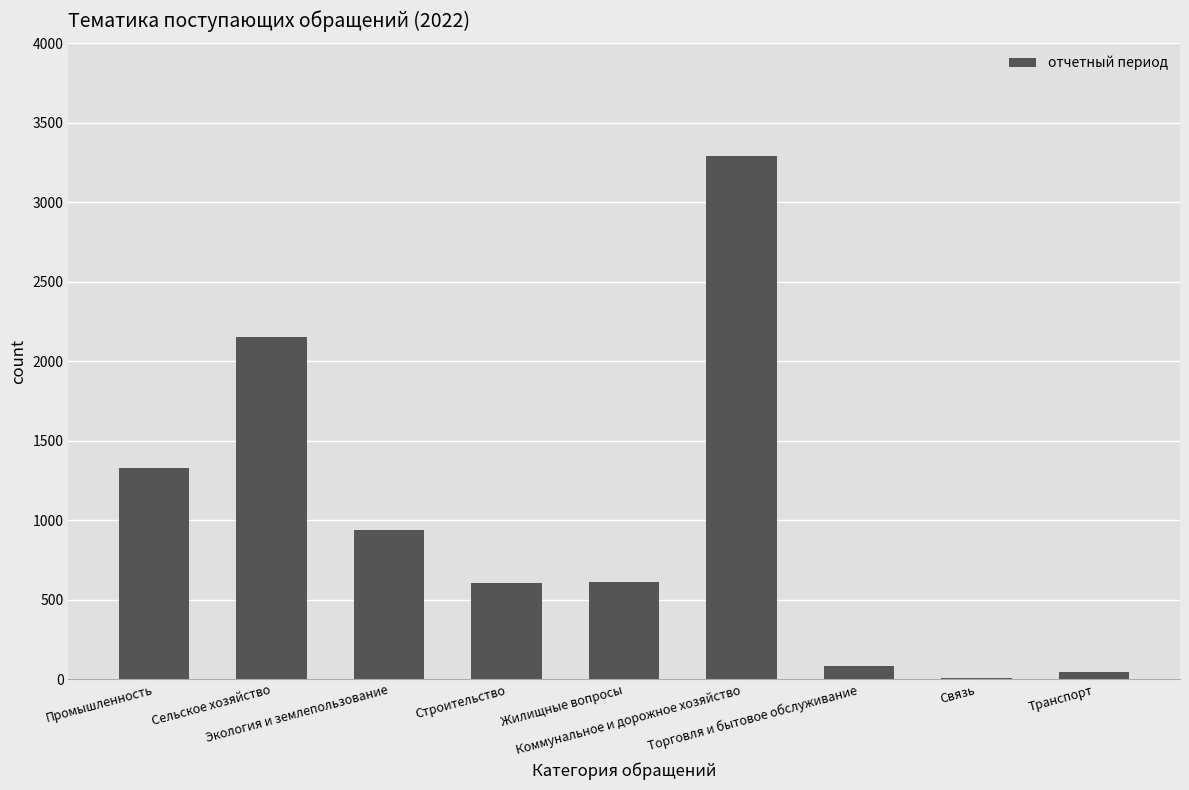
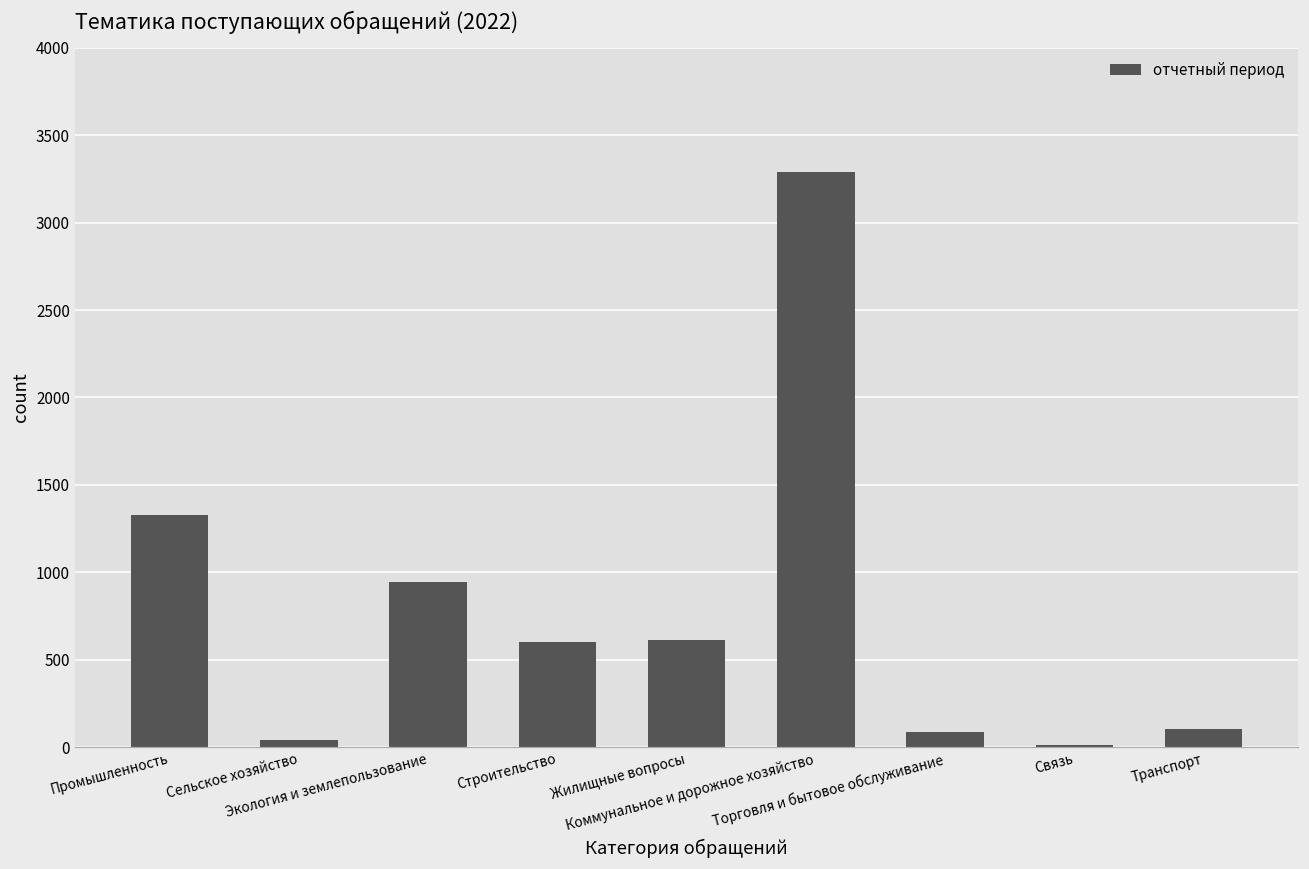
  {
    "Промышленность": 1330,
-   "Сельское хозяйство": 2160,
+   "Сельское хозяйство": 40,
    "Экология и землепользование": 940,
    "Строительство": 600,
    "Жилищные вопросы": 610,
    "Коммунальное и дорожное хозяйство": 3290,
    "Торговля и бытовое обслуживание": 90,
-   "Транспорт": 50
+   "Транспорт": 100
  }
